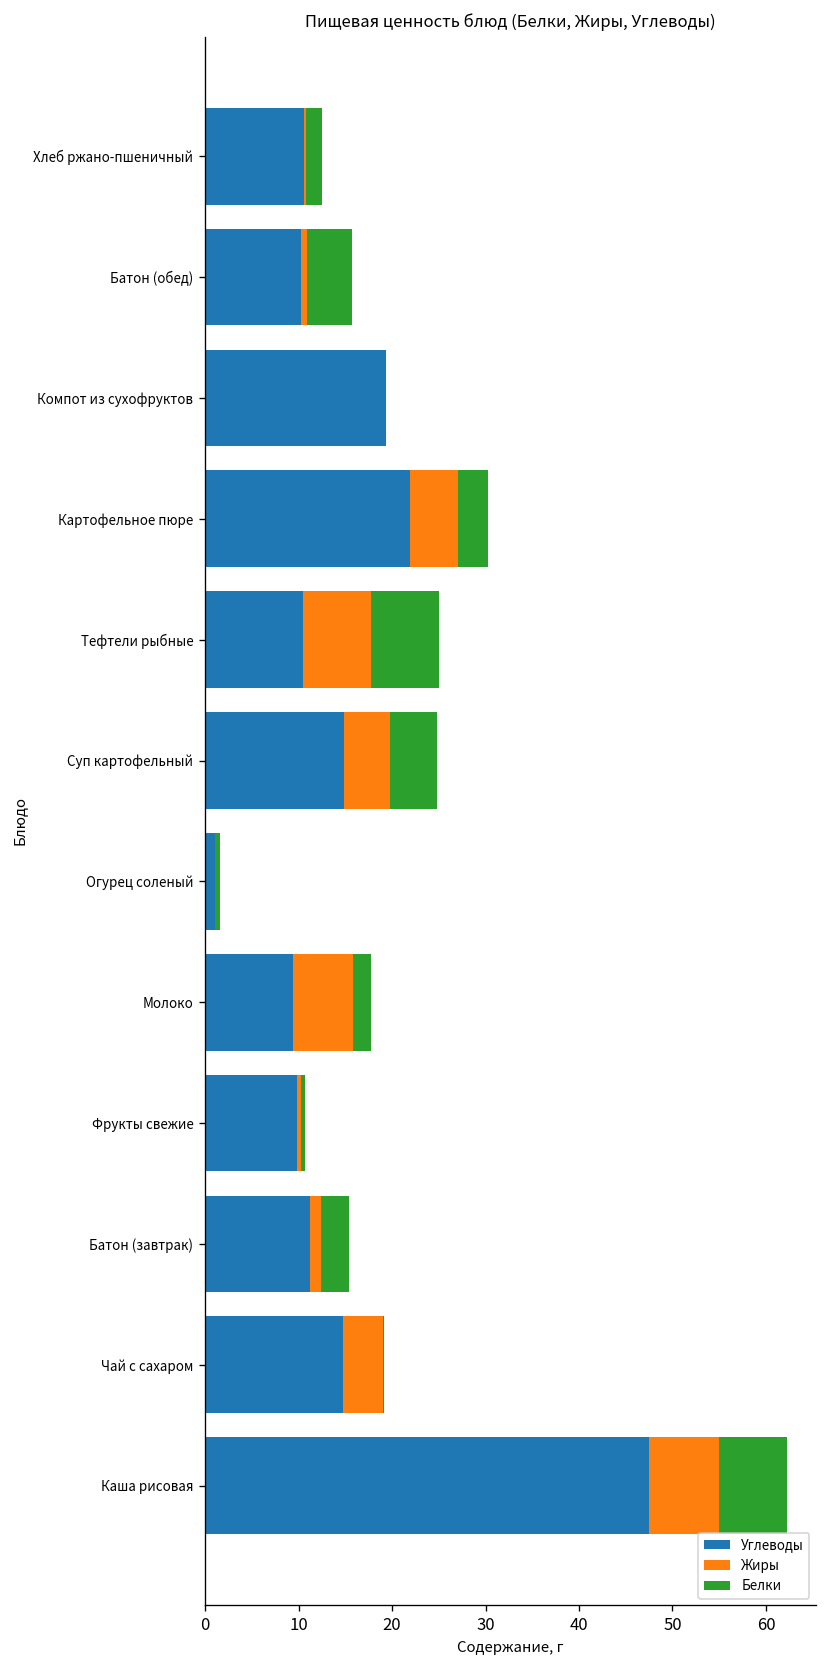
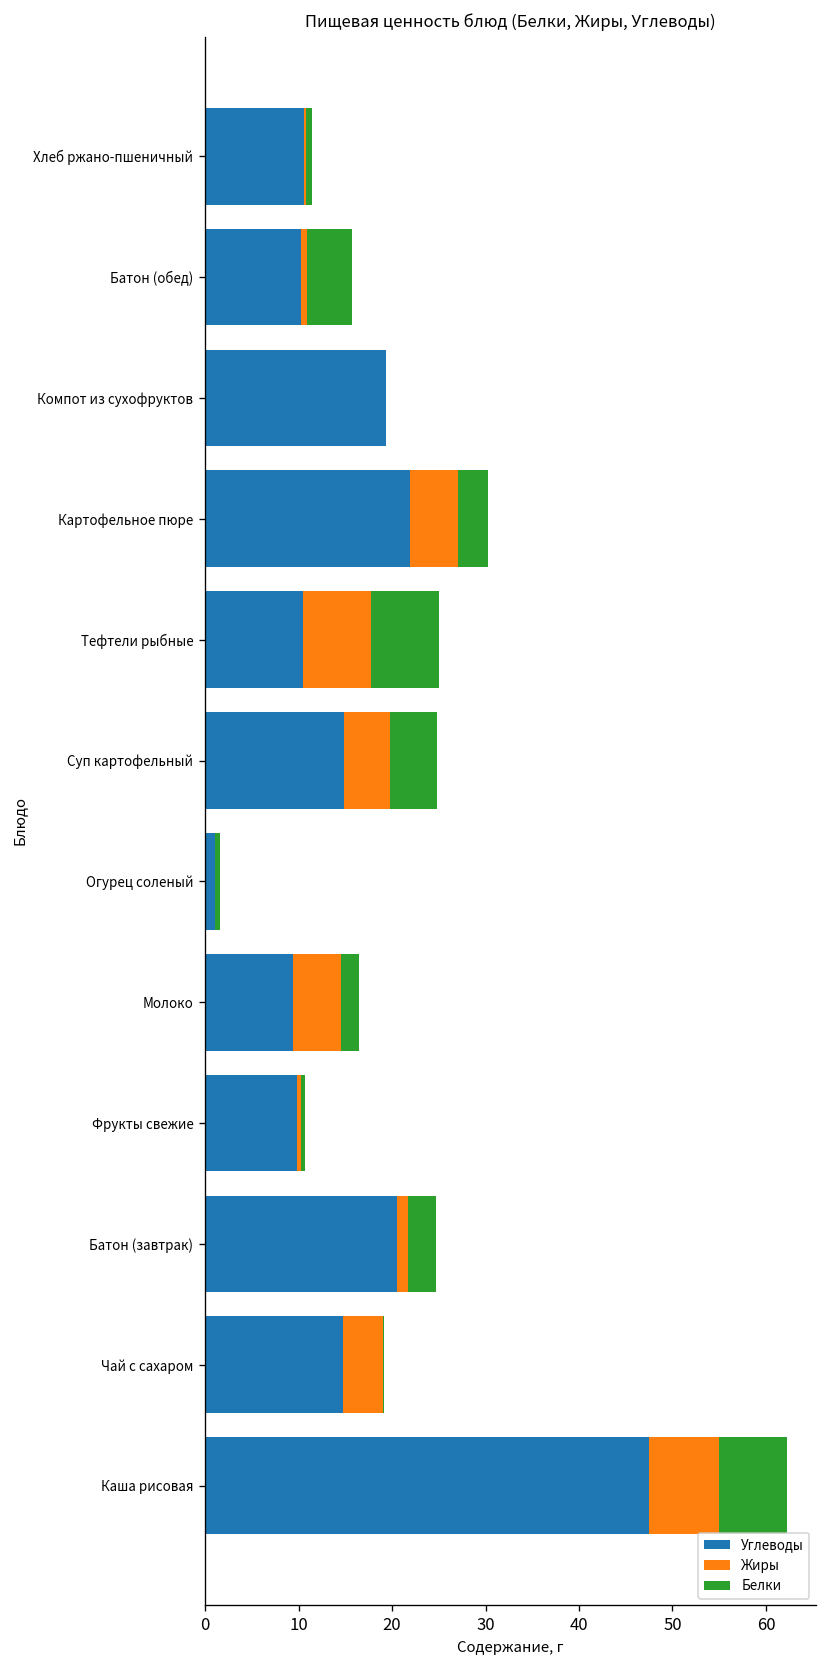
  {
    "Углеводы": {
      "Хлеб ржано-пшеничный": 11,
      "Батон (обед)": 10,
      "Компот из сухофруктов": 19,
      "Картофельное пюре": 22,
      "Тефтели рыбные": 11,
      "Суп картофельный": 15,
      "Огурец соленый": 1,
      "Молоко": 9,
      "Фрукты свежие": 10,
-     "Батон (завтрак)": 11,
+     "Батон (завтрак)": 21,
      "Чай с сахаром": 15,
      "Каша рисовая": 47
    },
    "Жиры": {
      "Батон (обед)": 1,
      "Компот из сухофруктов": 0,
      "Картофельное пюре": 5,
      "Тефтели рыбные": 7,
      "Суп картофельный": 5,
-     "Молоко": 6,
+     "Молоко": 5,
      "Фрукты свежие": 0,
      "Батон (завтрак)": 1,
      "Чай с сахаром": 4,
      "Каша рисовая": 8
    },
    "Белки": {
-     "Хлеб ржано-пшеничный": 2,
+     "Хлеб ржано-пшеничный": 1,
      "Батон (обед)": 5,
      "Компот из сухофруктов": 0,
      "Картофельное пюре": 3,
      "Тефтели рыбные": 7,
      "Суп картофельный": 5,
      "Огурец соленый": 0,
      "Молоко": 2,
      "Фрукты свежие": 0,
      "Батон (завтрак)": 3,
      "Каша рисовая": 7
    }
  }
